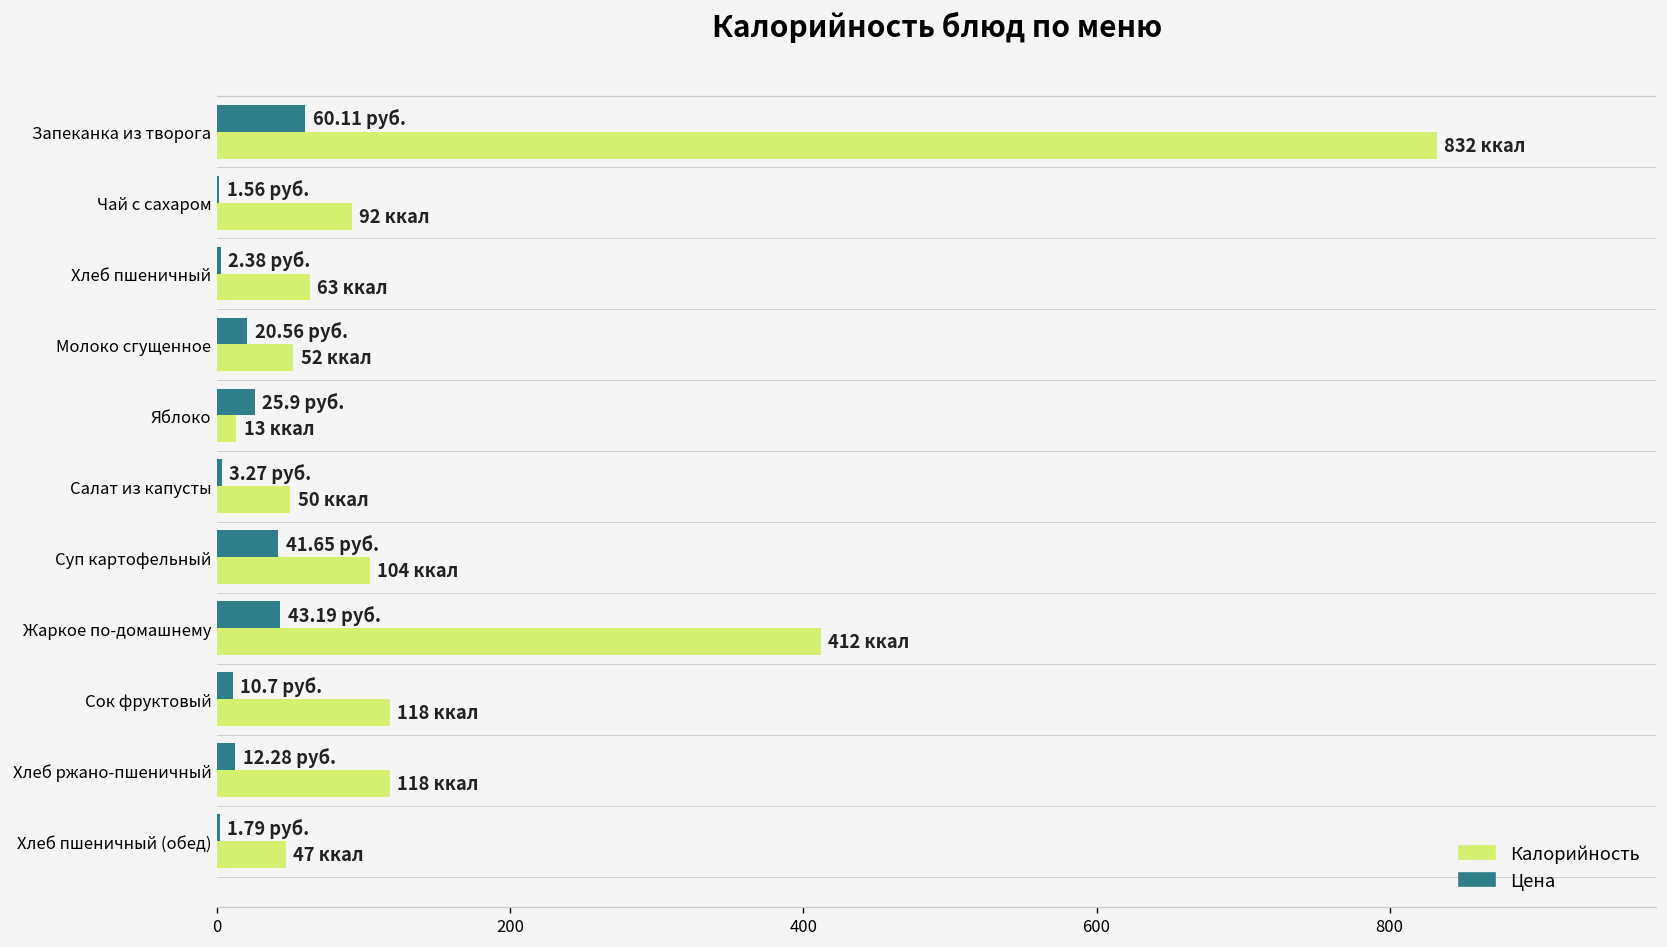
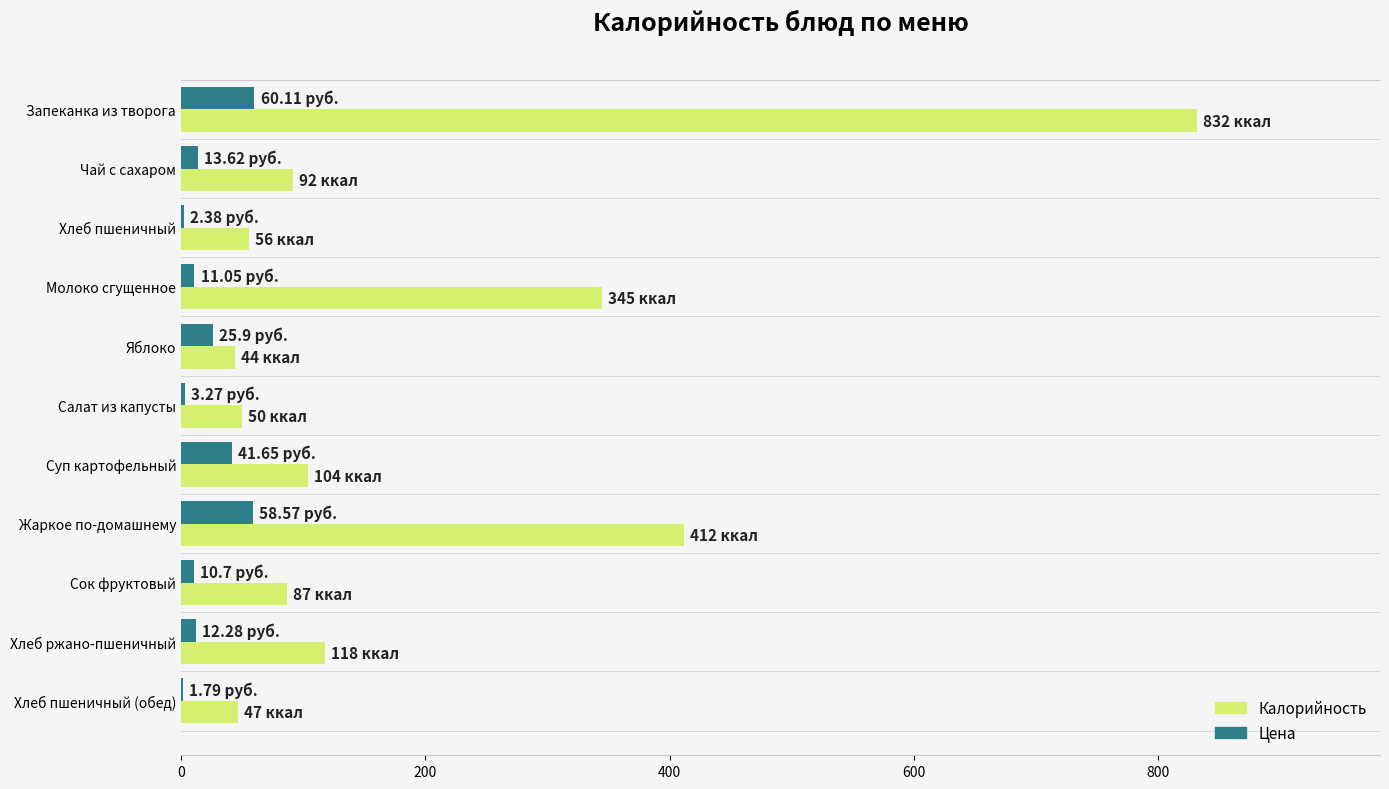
  {
    "Калорийность": {
      "Запеканка из творога": 832,
      "Чай с сахаром": 92,
-     "Хлеб пшеничный": 63,
-     "Молоко сгущенное": 52,
-     "Яблоко": 13,
+     "Хлеб пшеничный": 56,
+     "Молоко сгущенное": 345,
+     "Яблоко": 44,
      "Салат из капусты": 50,
      "Суп картофельный": 104,
      "Жаркое по-домашнему": 412,
-     "Сок фруктовый": 118,
+     "Сок фруктовый": 87,
      "Хлеб ржано-пшеничный": 118,
      "Хлеб пшеничный (обед)": 47
    },
    "Цена": {
      "Запеканка из творога": 60.11,
-     "Чай с сахаром": 1.56,
+     "Чай с сахаром": 13.62,
      "Хлеб пшеничный": 2.38,
-     "Молоко сгущенное": 20.56,
+     "Молоко сгущенное": 11.05,
      "Яблоко": 25.9,
      "Салат из капусты": 3.27,
      "Суп картофельный": 41.65,
-     "Жаркое по-домашнему": 43.19,
+     "Жаркое по-домашнему": 58.57,
      "Сок фруктовый": 10.7,
      "Хлеб ржано-пшеничный": 12.28,
      "Хлеб пшеничный (обед)": 1.79
    }
  }
